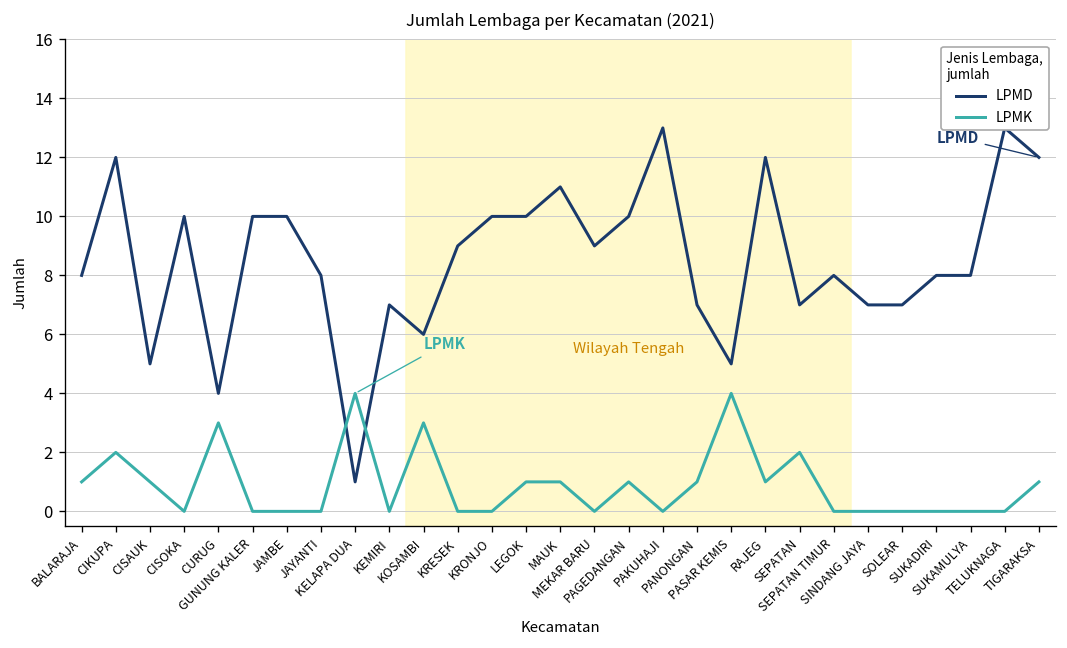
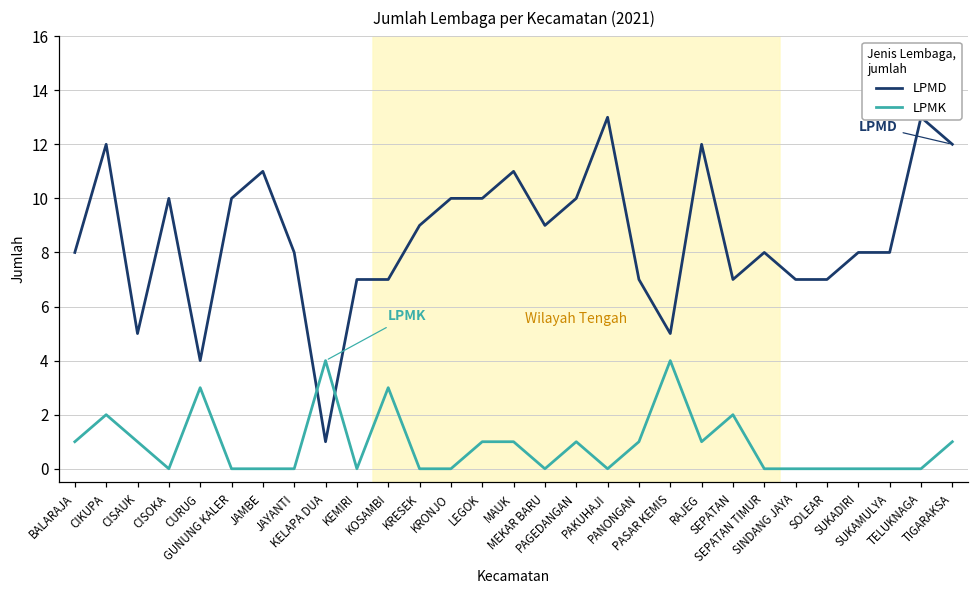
  {
    "LPMD": {
      "BALARAJA": 8,
      "CIKUPA": 12,
      "CISAUK": 5,
      "CISOKA": 10,
      "CURUG": 4,
      "GUNUNG KALER": 10,
-     "JAMBE": 10,
+     "JAMBE": 11,
      "JAYANTI": 8,
      "KELAPA DUA": 1,
      "KEMIRI": 7,
-     "KOSAMBI": 6,
+     "KOSAMBI": 7,
      "KRESEK": 9,
      "KRONJO": 10,
      "LEGOK": 10,
      "MAUK": 11,
      "MEKAR BARU": 9,
      "PAGEDANGAN": 10,
      "PAKUHAJI": 13,
      "PANONGAN": 7,
      "PASAR KEMIS": 5,
      "RAJEG": 12,
      "SEPATAN": 7,
      "SEPATAN TIMUR": 8,
      "SINDANG JAYA": 7,
      "SOLEAR": 7,
      "SUKADIRI": 8,
      "SUKAMULYA": 8,
      "TIGARAKSA": 12
    },
    "LPMK": {
      "BALARAJA": 1,
      "CIKUPA": 2,
      "CISAUK": 1,
      "CISOKA": 0,
      "CURUG": 3,
      "GUNUNG KALER": 0,
      "JAMBE": 0,
      "JAYANTI": 0,
      "KELAPA DUA": 4,
      "KEMIRI": 0,
      "KOSAMBI": 3,
      "KRESEK": 0,
      "KRONJO": 0,
      "LEGOK": 1,
      "MAUK": 1,
      "MEKAR BARU": 0,
      "PAGEDANGAN": 1,
      "PAKUHAJI": 0,
      "PANONGAN": 1,
      "PASAR KEMIS": 4,
      "RAJEG": 1,
      "SEPATAN": 2,
      "SEPATAN TIMUR": 0,
      "SINDANG JAYA": 0,
      "SOLEAR": 0,
      "SUKADIRI": 0,
      "SUKAMULYA": 0,
      "TELUKNAGA": 0,
      "TIGARAKSA": 1
    }
  }
